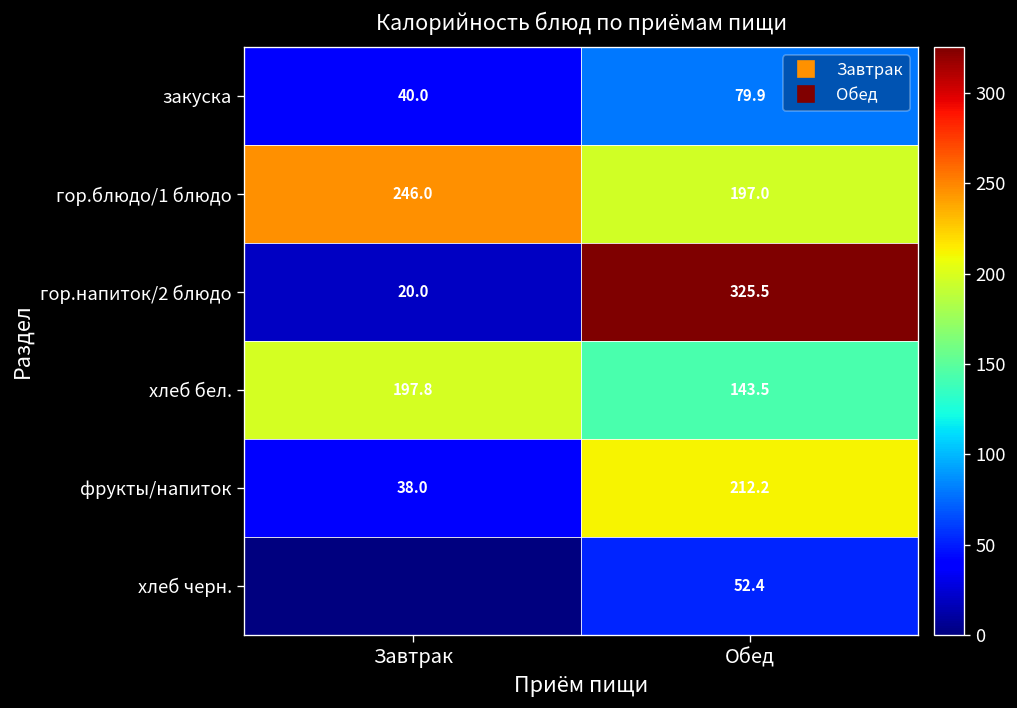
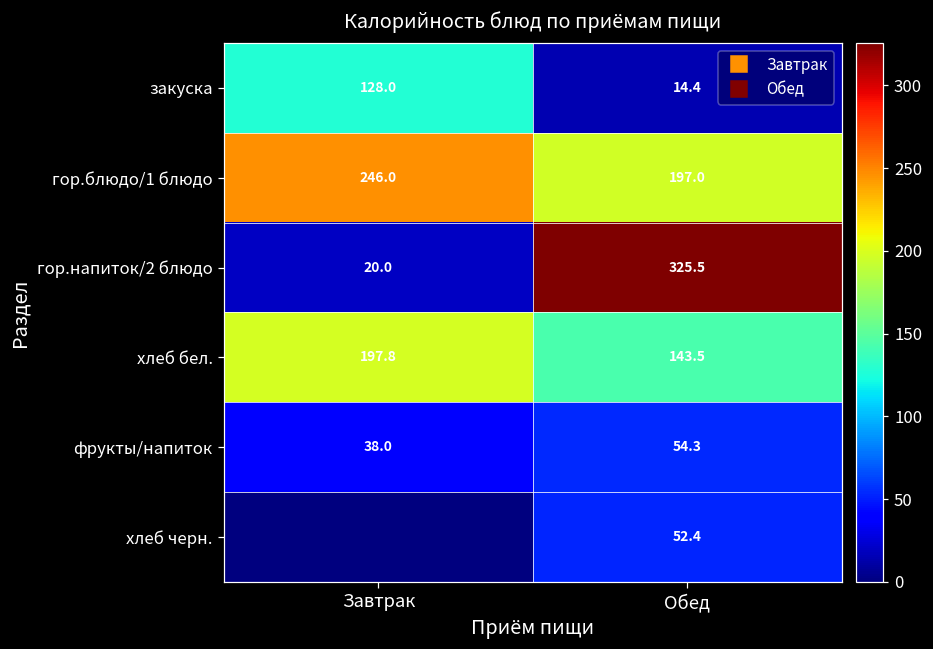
  {
    "закуска": {
-     "Завтрак": 40.0,
-     "Обед": 79.9
+     "Завтрак": 128.0,
+     "Обед": 14.4
    },
    "гор.блюдо/1 блюдо": {
      "Завтрак": 246.0,
      "Обед": 197.0
    },
    "гор.напиток/2 блюдо": {
      "Завтрак": 20.0,
      "Обед": 325.5
    },
    "хлеб бел.": {
      "Завтрак": 197.8,
      "Обед": 143.5
    },
    "фрукты/напиток": {
      "Завтрак": 38.0,
-     "Обед": 212.2
+     "Обед": 54.3
    },
    "хлеб черн.": {
      "Обед": 52.4
    }
  }
